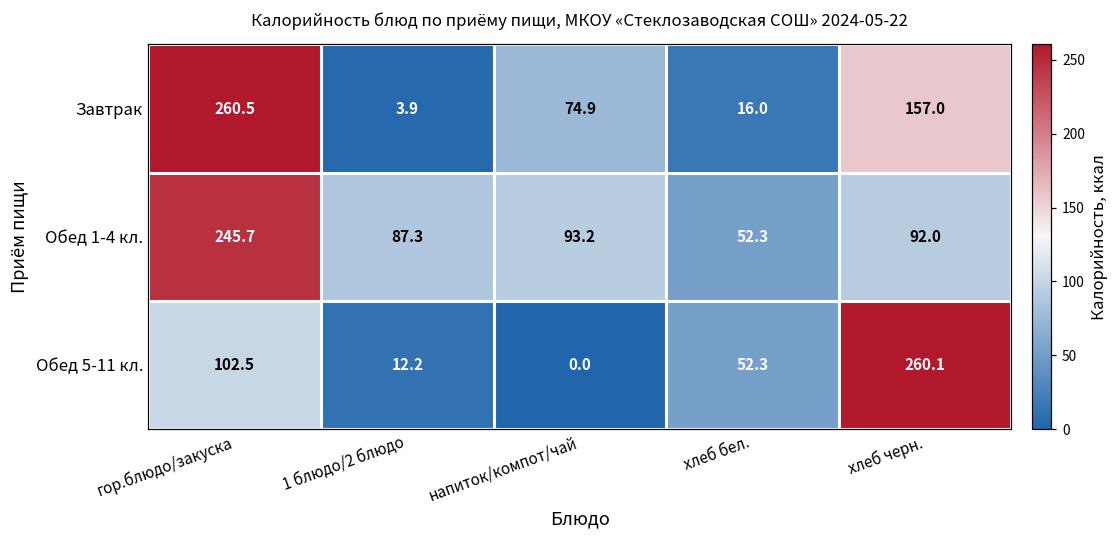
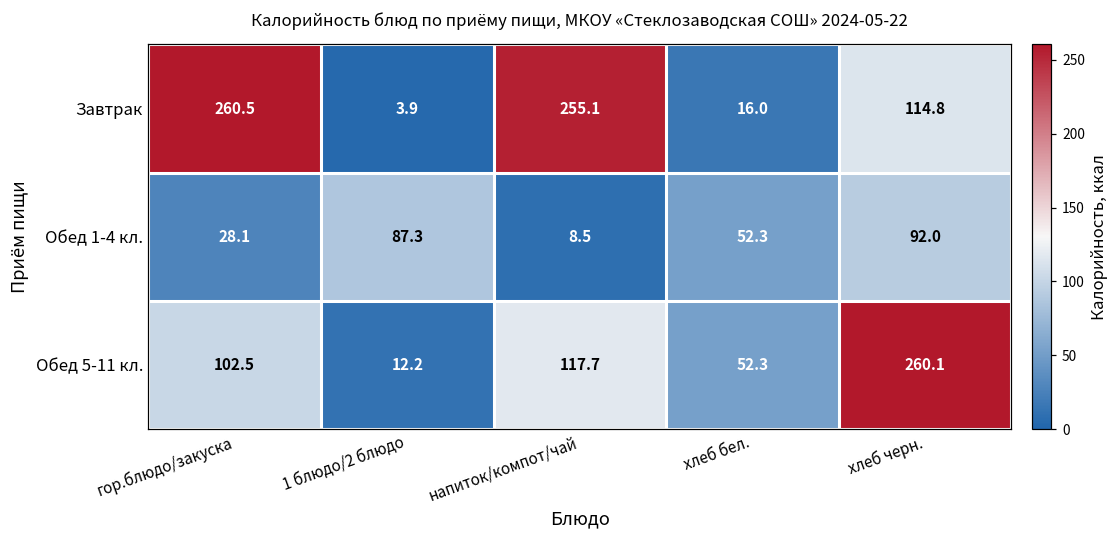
  {
    "Завтрак": {
      "гор.блюдо/закуска": 260.5,
      "1 блюдо/2 блюдо": 3.9,
-     "напиток/компот/чай": 74.9,
+     "напиток/компот/чай": 255.1,
      "хлеб бел.": 16.0,
-     "хлеб черн.": 157.0
+     "хлеб черн.": 114.8
    },
    "Обед 1-4 кл.": {
-     "гор.блюдо/закуска": 245.7,
+     "гор.блюдо/закуска": 28.1,
      "1 блюдо/2 блюдо": 87.3,
-     "напиток/компот/чай": 93.2,
+     "напиток/компот/чай": 8.5,
      "хлеб бел.": 52.3,
      "хлеб черн.": 92.0
    },
    "Обед 5-11 кл.": {
      "гор.блюдо/закуска": 102.5,
      "1 блюдо/2 блюдо": 12.2,
-     "напиток/компот/чай": 0.0,
+     "напиток/компот/чай": 117.7,
      "хлеб бел.": 52.3,
      "хлеб черн.": 260.1
    }
  }
